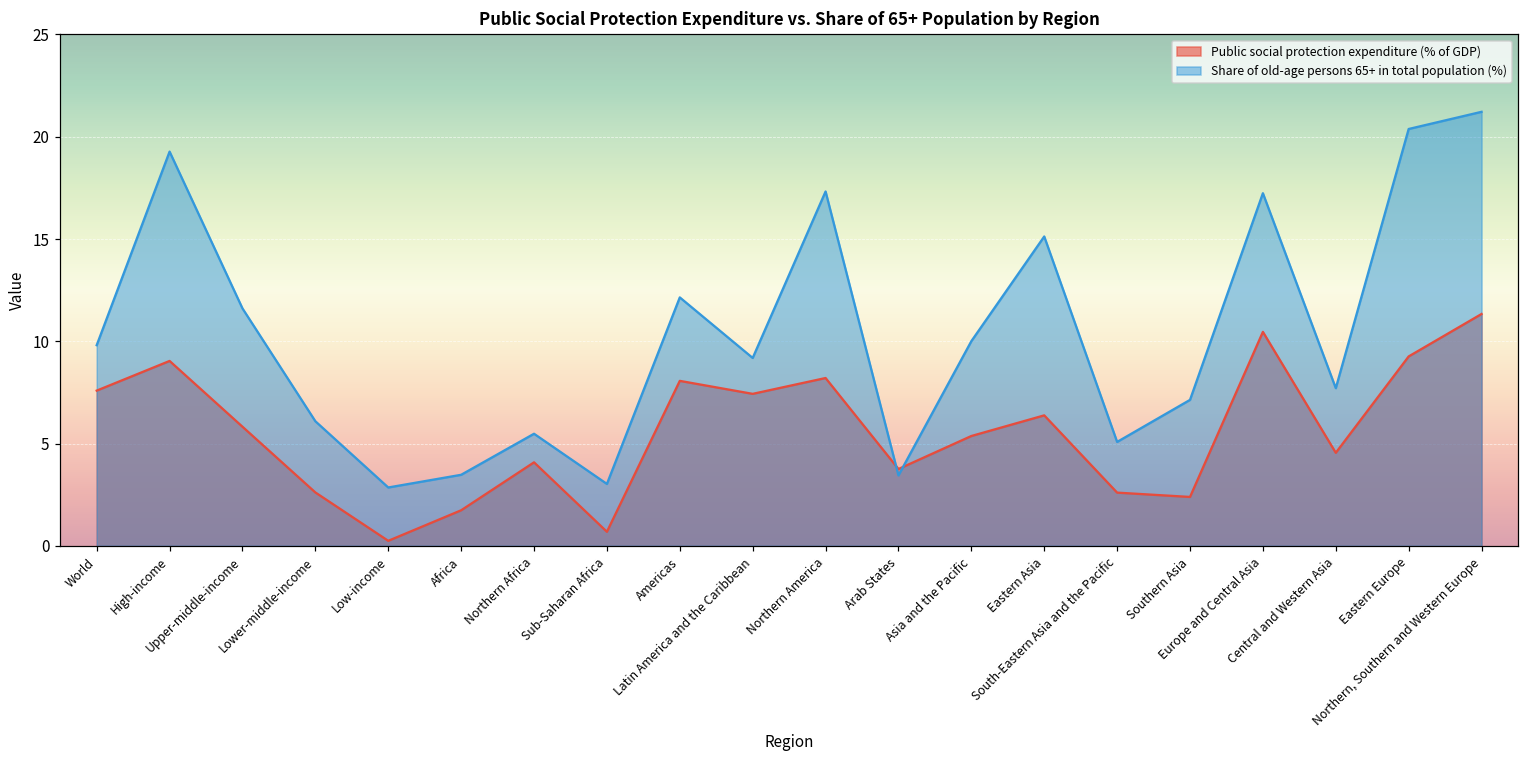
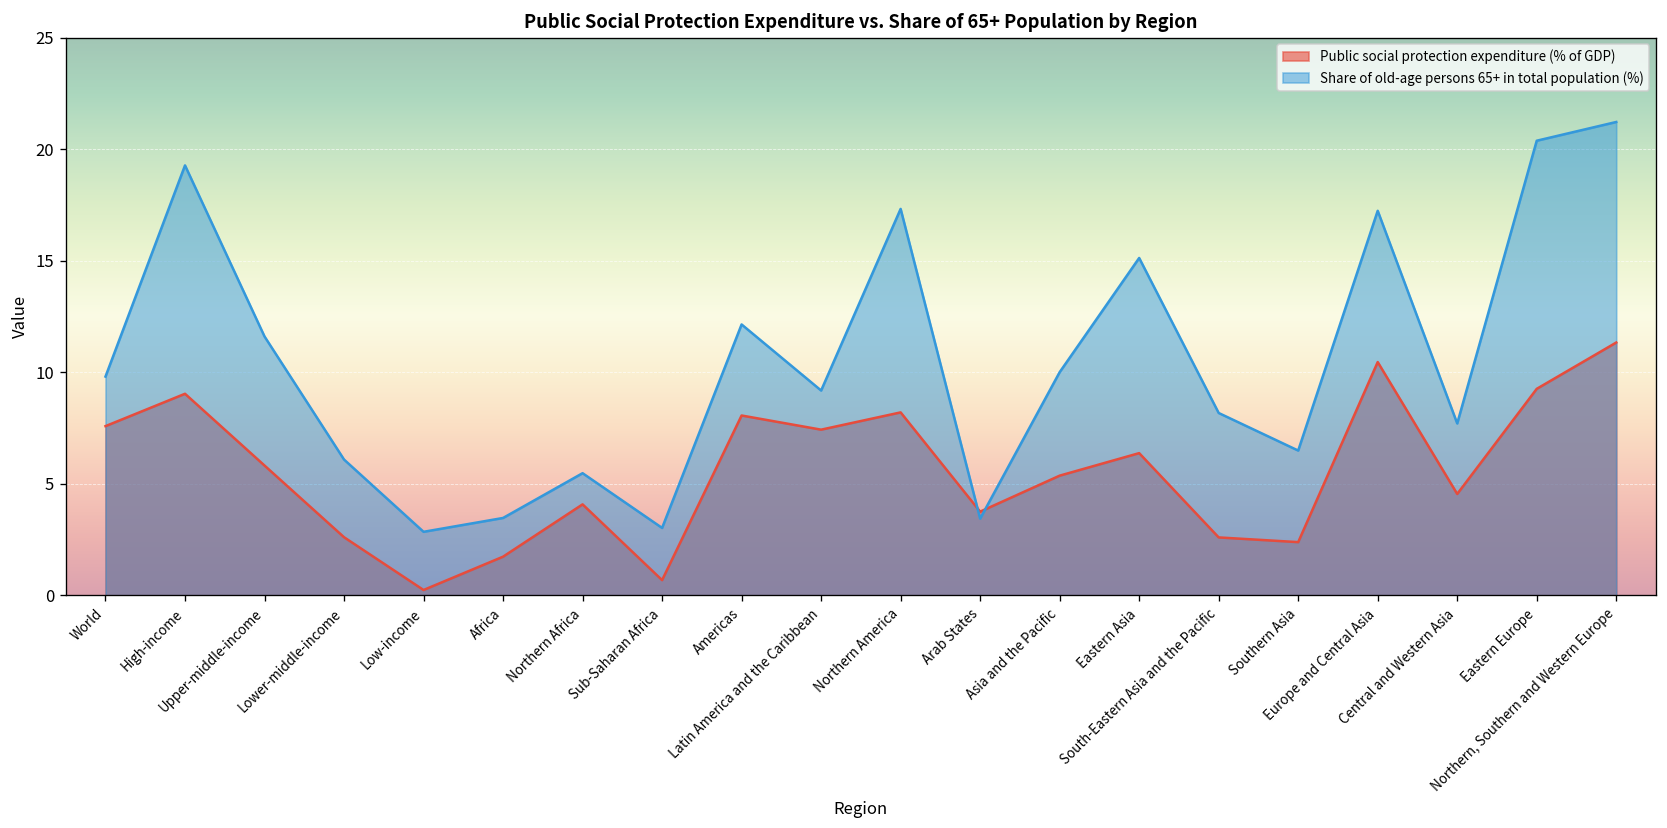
  {
    "Public social protection expenditure (% of GDP)": {
      "World": 7.6,
      "High-income": 9.0,
      "Upper-middle-income": 5.8,
      "Lower-middle-income": 2.6,
      "Low-income": 0.2,
      "Africa": 1.7,
      "Northern Africa": 4.1,
      "Sub-Saharan Africa": 0.7,
      "Americas": 8.1,
      "Latin America and the Caribbean": 7.4,
      "Northern America": 8.2,
      "Arab States": 3.8,
      "Asia and the Pacific": 5.4,
      "Eastern Asia": 6.4,
      "South-Eastern Asia and the Pacific": 2.6,
      "Southern Asia": 2.4,
      "Europe and Central Asia": 10.5,
      "Central and Western Asia": 4.5,
      "Eastern Europe": 9.3,
      "Northern, Southern and Western Europe": 11.3
    },
    "Share of old-age persons 65+ in total population (%)": {
      "World": 9.8,
      "High-income": 19.3,
      "Upper-middle-income": 11.6,
      "Lower-middle-income": 6.1,
      "Low-income": 2.9,
      "Africa": 3.5,
      "Northern Africa": 5.5,
      "Sub-Saharan Africa": 3.0,
      "Americas": 12.1,
      "Latin America and the Caribbean": 9.2,
      "Northern America": 17.3,
      "Arab States": 3.4,
      "Asia and the Pacific": 10.0,
      "Eastern Asia": 15.1,
-     "South-Eastern Asia and the Pacific": 5.1,
-     "Southern Asia": 7.1,
+     "South-Eastern Asia and the Pacific": 8.2,
+     "Southern Asia": 6.5,
      "Europe and Central Asia": 17.2,
      "Central and Western Asia": 7.7,
      "Eastern Europe": 20.4,
      "Northern, Southern and Western Europe": 21.2
    }
  }
